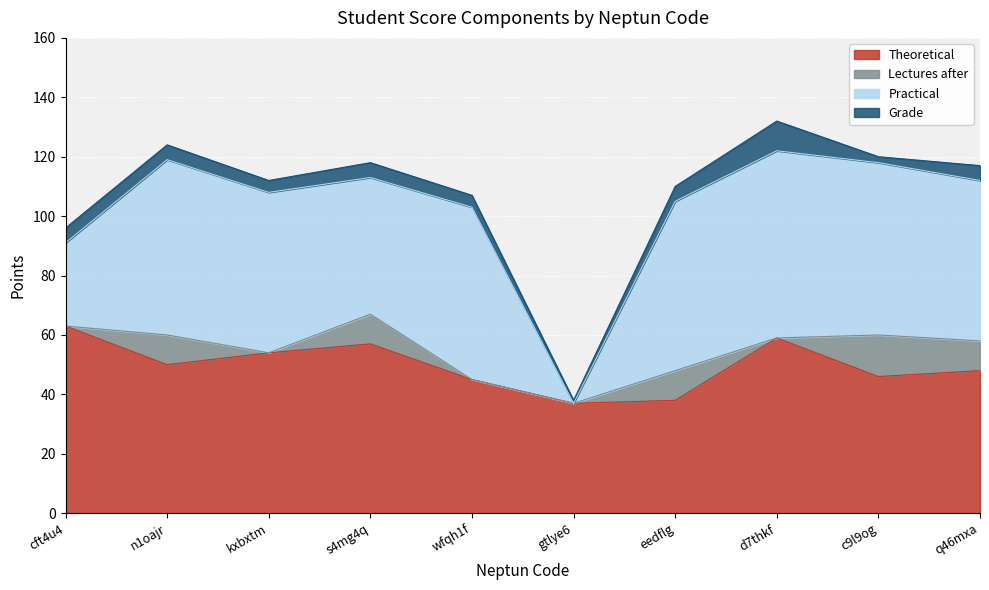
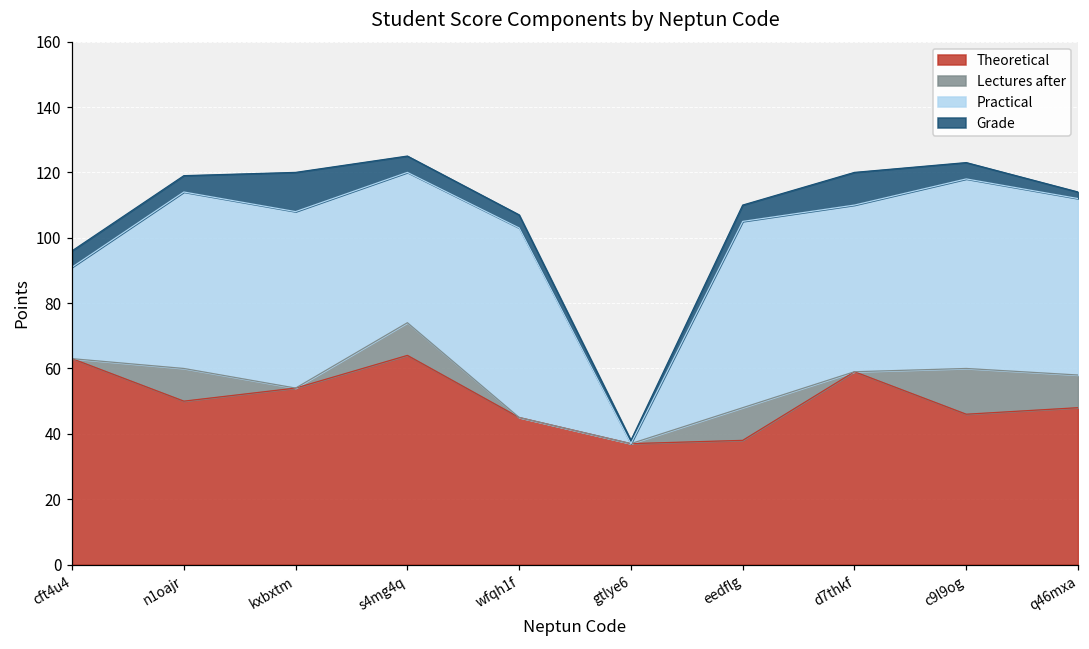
  {
    "Theoretical": {
      "n1oajr": 50,
-     "s4mg4q": 57,
+     "s4mg4q": 64,
      "eedflg": 38,
      "c9l9og": 46,
      "q46mxa": 48
    },
    "Lectures after": {
      "n1oajr": 10,
      "s4mg4q": 10,
      "eedflg": 10,
      "c9l9og": 14,
      "q46mxa": 10
    },
    "Practical": {
      "cft4u4": 28,
-     "n1oajr": 59,
+     "n1oajr": 54,
      "kxbxtm": 54,
      "s4mg4q": 46,
      "wfqh1f": 58,
      "eedflg": 57,
-     "d7thkf": 63,
+     "d7thkf": 51,
      "c9l9og": 58,
      "q46mxa": 54
    },
    "Grade": {
      "cft4u4": 5,
      "n1oajr": 5,
-     "kxbxtm": 4,
+     "kxbxtm": 12,
      "s4mg4q": 5,
      "wfqh1f": 4,
      "gtlye6": 1,
      "eedflg": 5,
      "d7thkf": 10,
-     "c9l9og": 2,
-     "q46mxa": 5
+     "c9l9og": 5,
+     "q46mxa": 2
    }
  }
